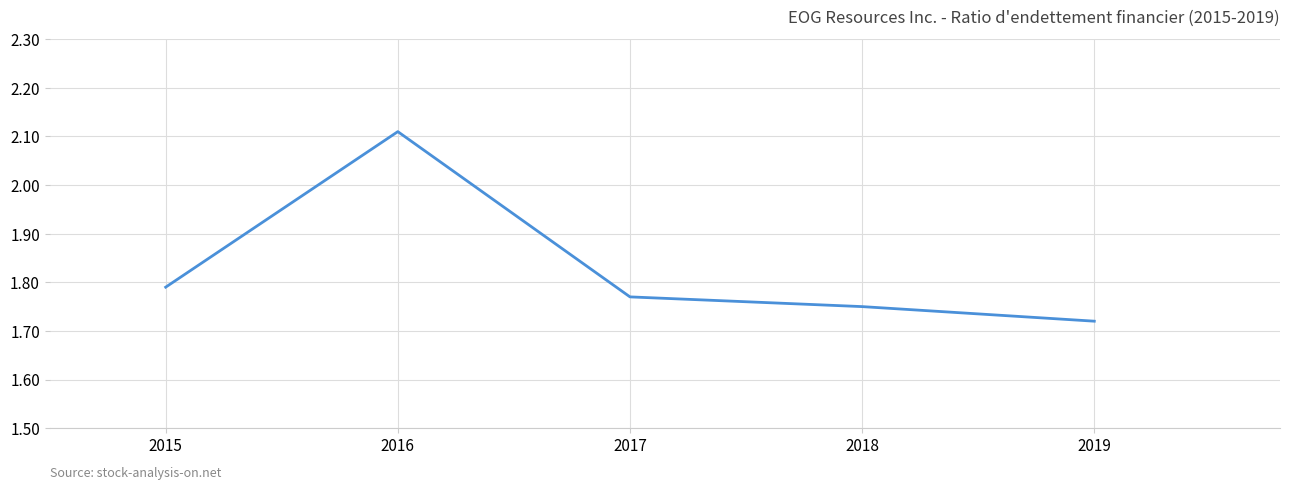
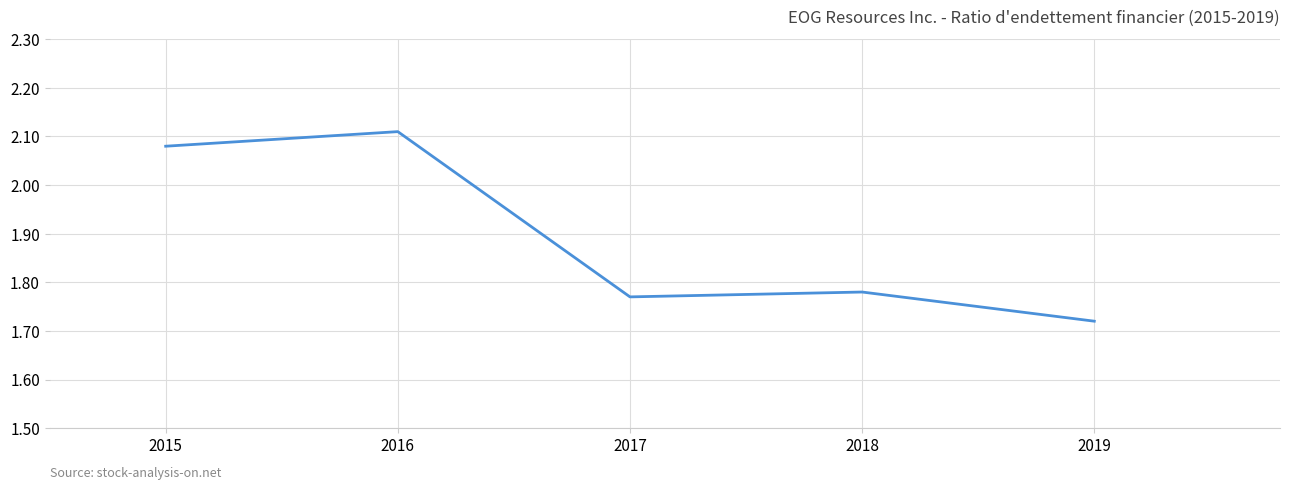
  {
-   "2015": 1.79,
+   "2015": 2.08,
    "2016": 2.11,
    "2017": 1.77,
-   "2018": 1.75,
+   "2018": 1.78,
    "2019": 1.72
  }
